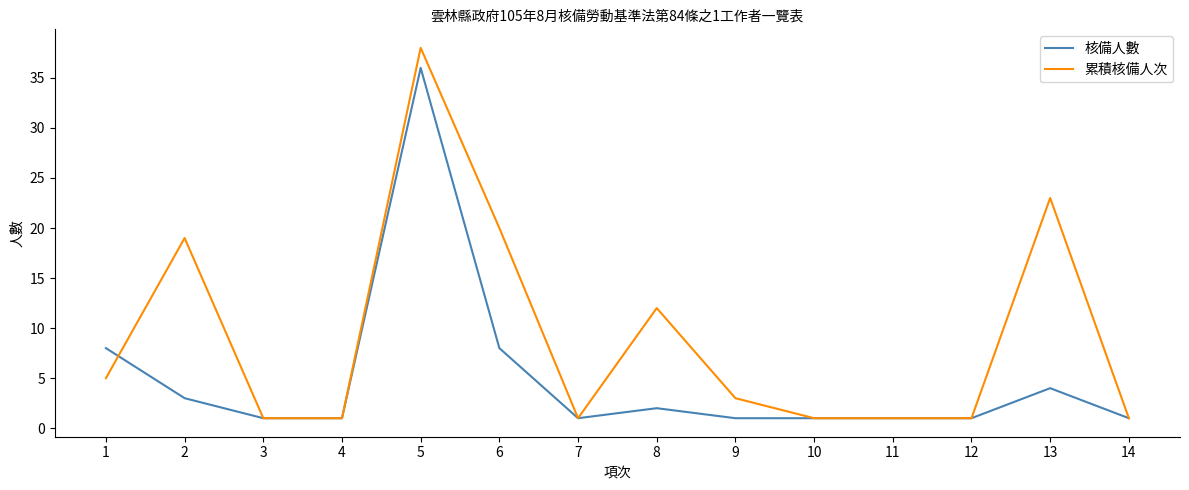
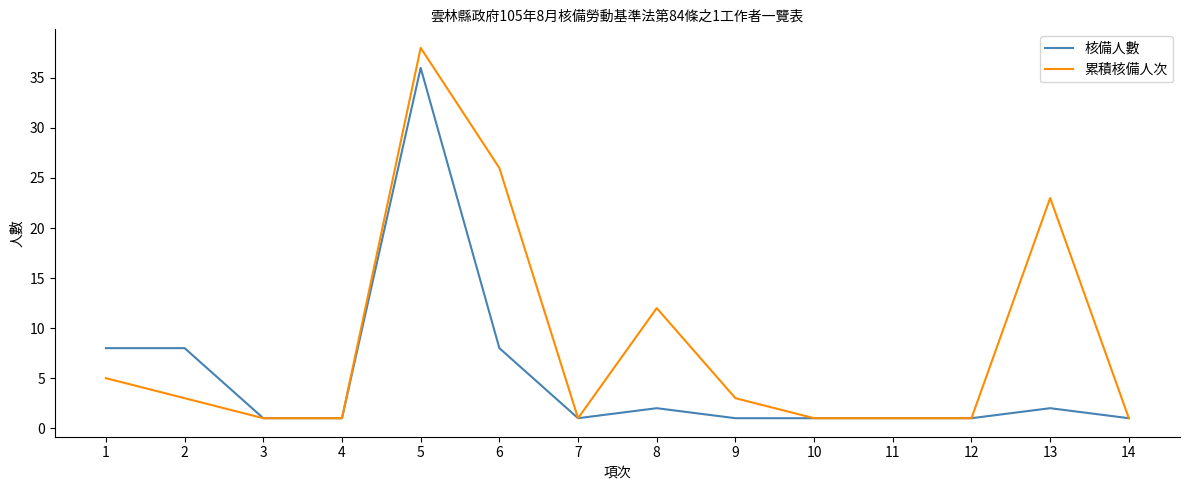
  {
    "核備人數": {
      "1": 8,
-     "2": 3,
+     "2": 8,
      "5": 36,
      "6": 8,
      "8": 2,
      "9": 1,
-     "13": 4
+     "13": 2
    },
    "累積核備人次": {
      "1": 5,
-     "2": 19,
+     "2": 3,
      "5": 38,
-     "6": 20,
+     "6": 26,
      "8": 12,
      "9": 3,
      "13": 23
    }
  }
